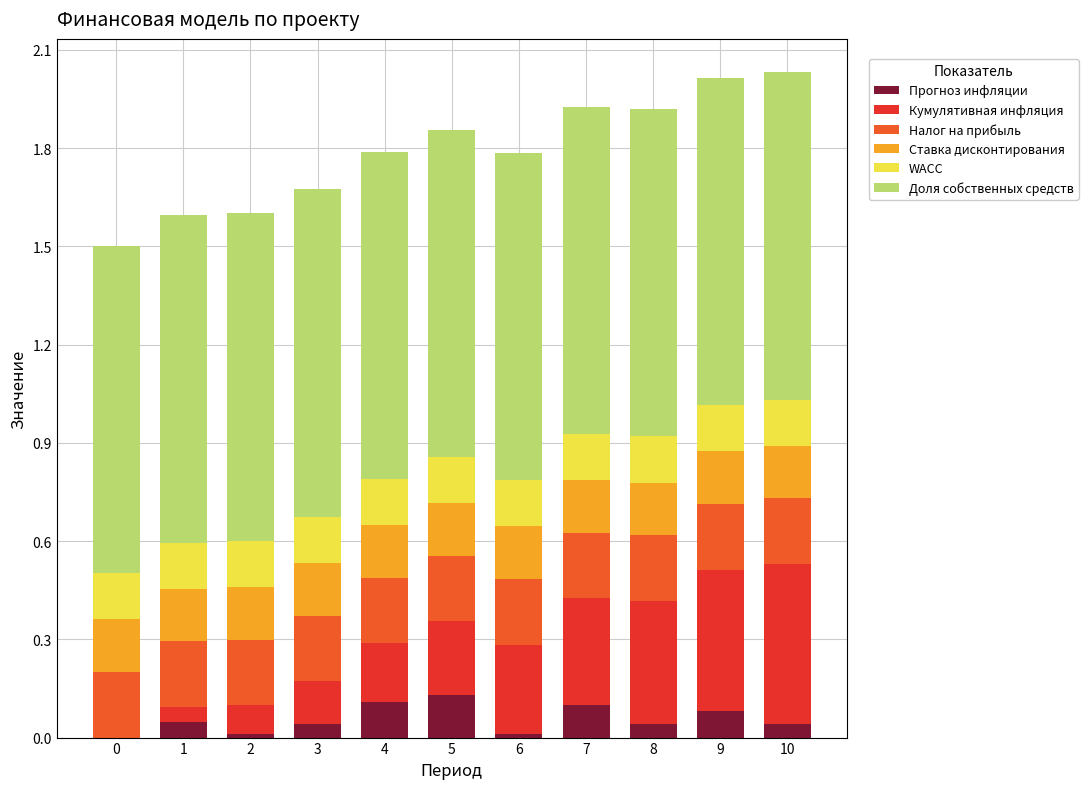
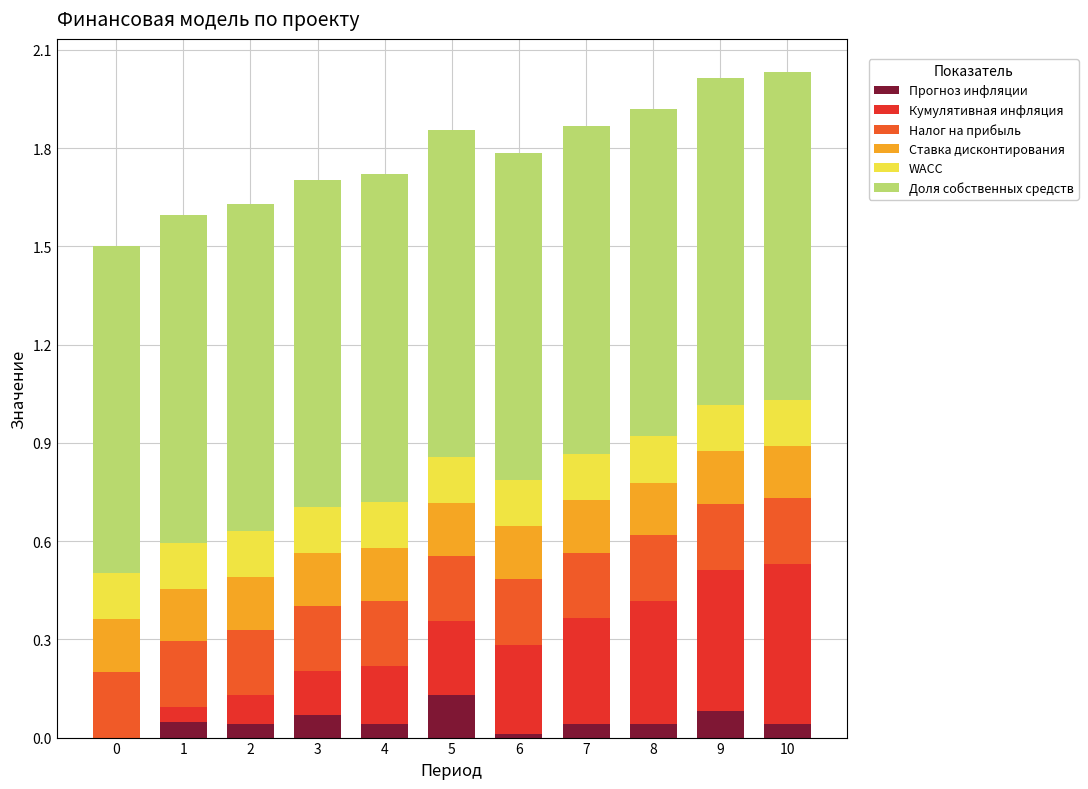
  {
    "Прогноз инфляции": {
      "0": 0.00,
      "1": 0.05,
-     "2": 0.01,
-     "3": 0.04,
-     "4": 0.11,
+     "2": 0.04,
+     "3": 0.07,
+     "4": 0.04,
      "5": 0.13,
      "6": 0.01,
-     "7": 0.10,
+     "7": 0.04,
      "8": 0.04,
      "9": 0.08,
      "10": 0.04
    },
    "Ставка дисконтирования": {
      "0": 0.16,
      "1": 0.16,
      "2": 0.16,
      "3": 0.16,
      "4": 0.16,
      "5": 0.16,
      "6": 0.16,
      "7": 0.16,
      "8": 0.16,
      "9": 0.16,
      "10": 0.16
    },
    "WACC": {
      "0": 0.14,
      "1": 0.14,
      "2": 0.14,
      "3": 0.14,
      "4": 0.14,
      "5": 0.14,
      "6": 0.14,
      "7": 0.14,
      "8": 0.14,
      "9": 0.14,
      "10": 0.14
    },
    "Доля собственных средств": {
      "0": 1.00,
      "1": 1.00,
      "2": 1.00,
      "3": 1.00,
      "4": 1.00,
      "5": 1.00,
      "6": 1.00,
      "7": 1.00,
      "8": 1.00,
      "9": 1.00,
      "10": 1.00
    }
  }
